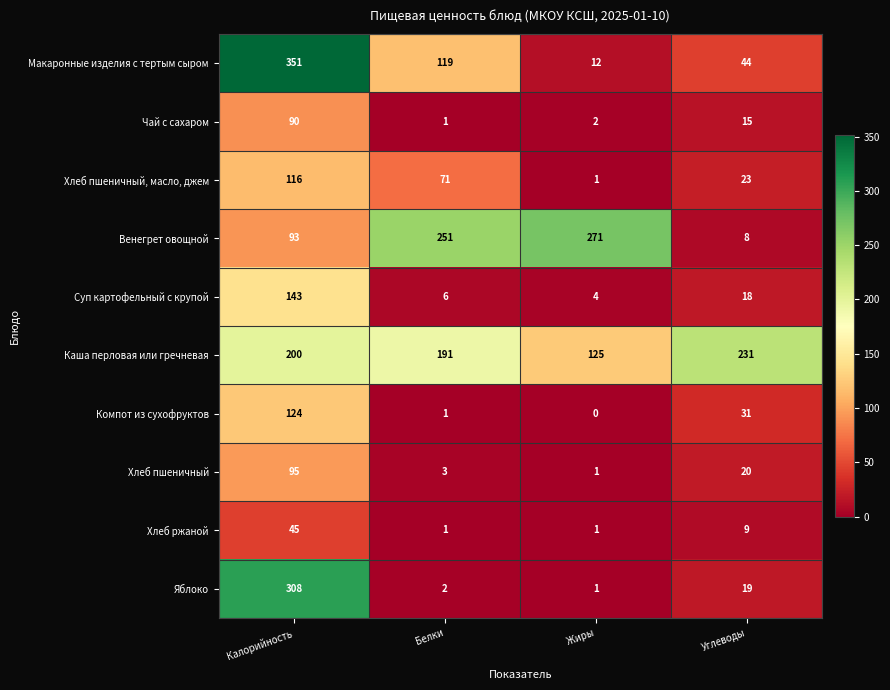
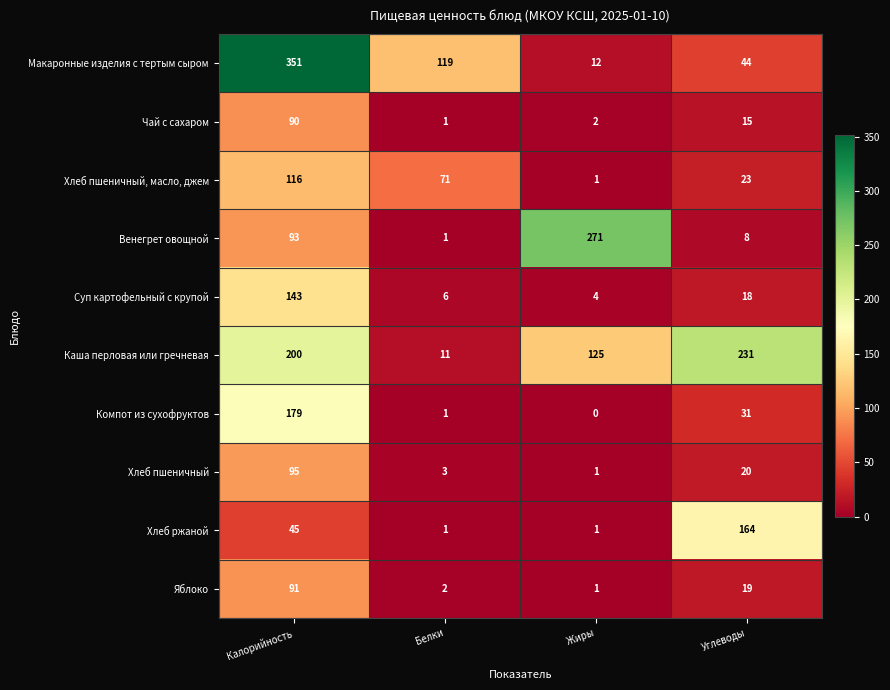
  {
    "Макаронные изделия с тертым сыром": {
      "Калорийность": 351,
      "Белки": 119,
      "Жиры": 12,
      "Углеводы": 44
    },
    "Чай с сахаром": {
      "Калорийность": 90,
      "Белки": 1,
      "Жиры": 2,
      "Углеводы": 15
    },
    "Хлеб пшеничный, масло, джем": {
      "Калорийность": 116,
      "Белки": 71,
      "Жиры": 1,
      "Углеводы": 23
    },
    "Венегрет овощной": {
      "Калорийность": 93,
-     "Белки": 251,
+     "Белки": 1,
      "Жиры": 271,
      "Углеводы": 8
    },
    "Суп картофельный с крупой": {
      "Калорийность": 143,
      "Белки": 6,
      "Жиры": 4,
      "Углеводы": 18
    },
    "Каша перловая или гречневая": {
      "Калорийность": 200,
-     "Белки": 191,
+     "Белки": 11,
      "Жиры": 125,
      "Углеводы": 231
    },
    "Компот из сухофруктов": {
-     "Калорийность": 124,
+     "Калорийность": 179,
      "Белки": 1,
      "Жиры": 0,
      "Углеводы": 31
    },
    "Хлеб пшеничный": {
      "Калорийность": 95,
      "Белки": 3,
      "Жиры": 1,
      "Углеводы": 20
    },
    "Хлеб ржаной": {
      "Калорийность": 45,
      "Белки": 1,
      "Жиры": 1,
-     "Углеводы": 9
+     "Углеводы": 164
    },
    "Яблоко": {
-     "Калорийность": 308,
+     "Калорийность": 91,
      "Белки": 2,
      "Жиры": 1,
      "Углеводы": 19
    }
  }
